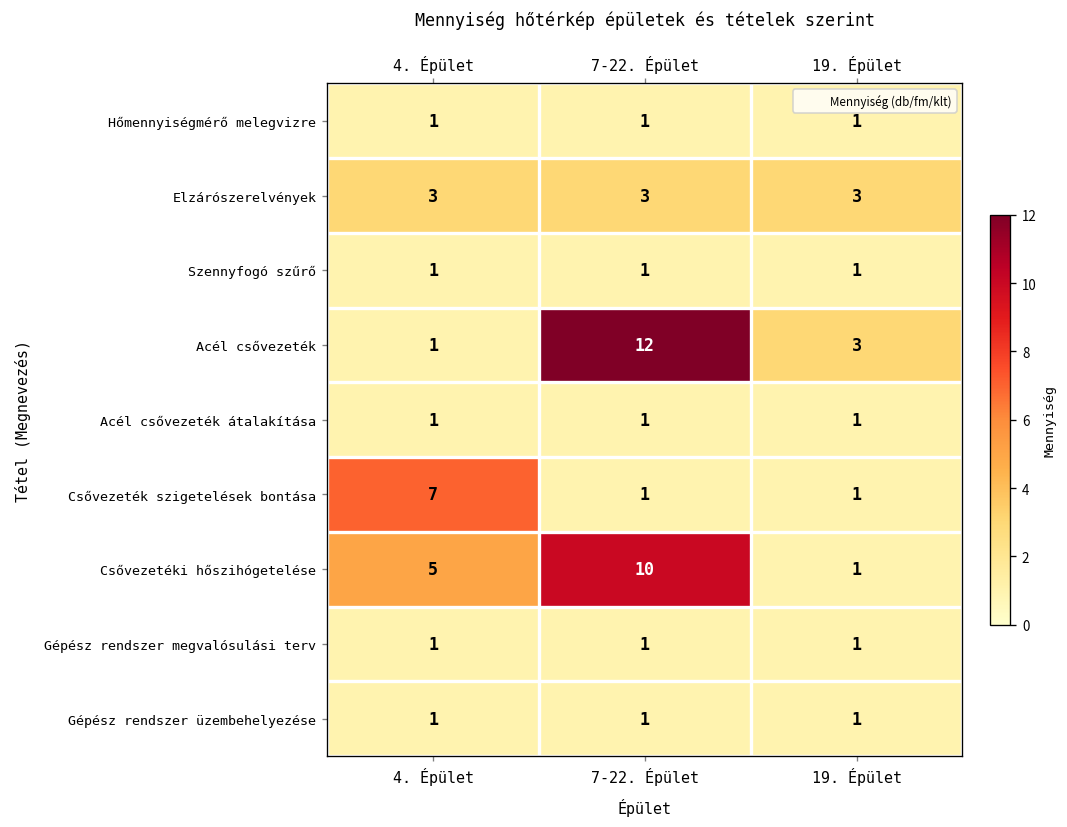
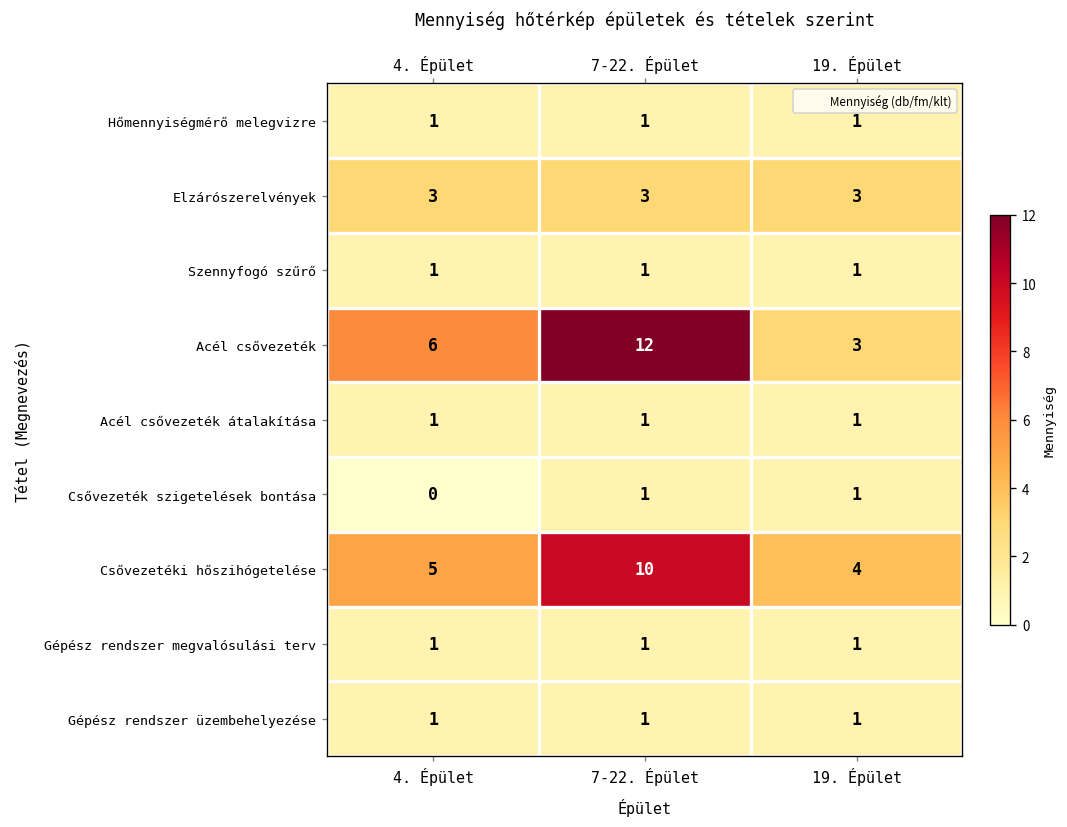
  {
    "Hőmennyiségmérő melegvizre": {
      "4. Épület": 1,
      "7-22. Épület": 1
    },
    "Elzárószerelvények": {
      "4. Épület": 3,
      "7-22. Épület": 3,
      "19. Épület": 3
    },
    "Szennyfogó szűrő": {
      "4. Épület": 1,
      "7-22. Épület": 1,
      "19. Épület": 1
    },
    "Acél csővezeték": {
-     "4. Épület": 1,
+     "4. Épület": 6,
      "7-22. Épület": 12,
      "19. Épület": 3
    },
    "Acél csővezeték átalakítása": {
      "4. Épület": 1,
      "7-22. Épület": 1,
      "19. Épület": 1
    },
    "Csővezeték szigetelések bontása": {
-     "4. Épület": 7,
+     "4. Épület": 0,
      "7-22. Épület": 1,
      "19. Épület": 1
    },
    "Csővezetéki hőszihógetelése": {
      "4. Épület": 5,
      "7-22. Épület": 10,
-     "19. Épület": 1
+     "19. Épület": 4
    },
    "Gépész rendszer megvalósulási terv": {
      "4. Épület": 1,
      "7-22. Épület": 1,
      "19. Épület": 1
    },
    "Gépész rendszer üzembehelyezése": {
      "4. Épület": 1,
      "7-22. Épület": 1,
      "19. Épület": 1
    }
  }
